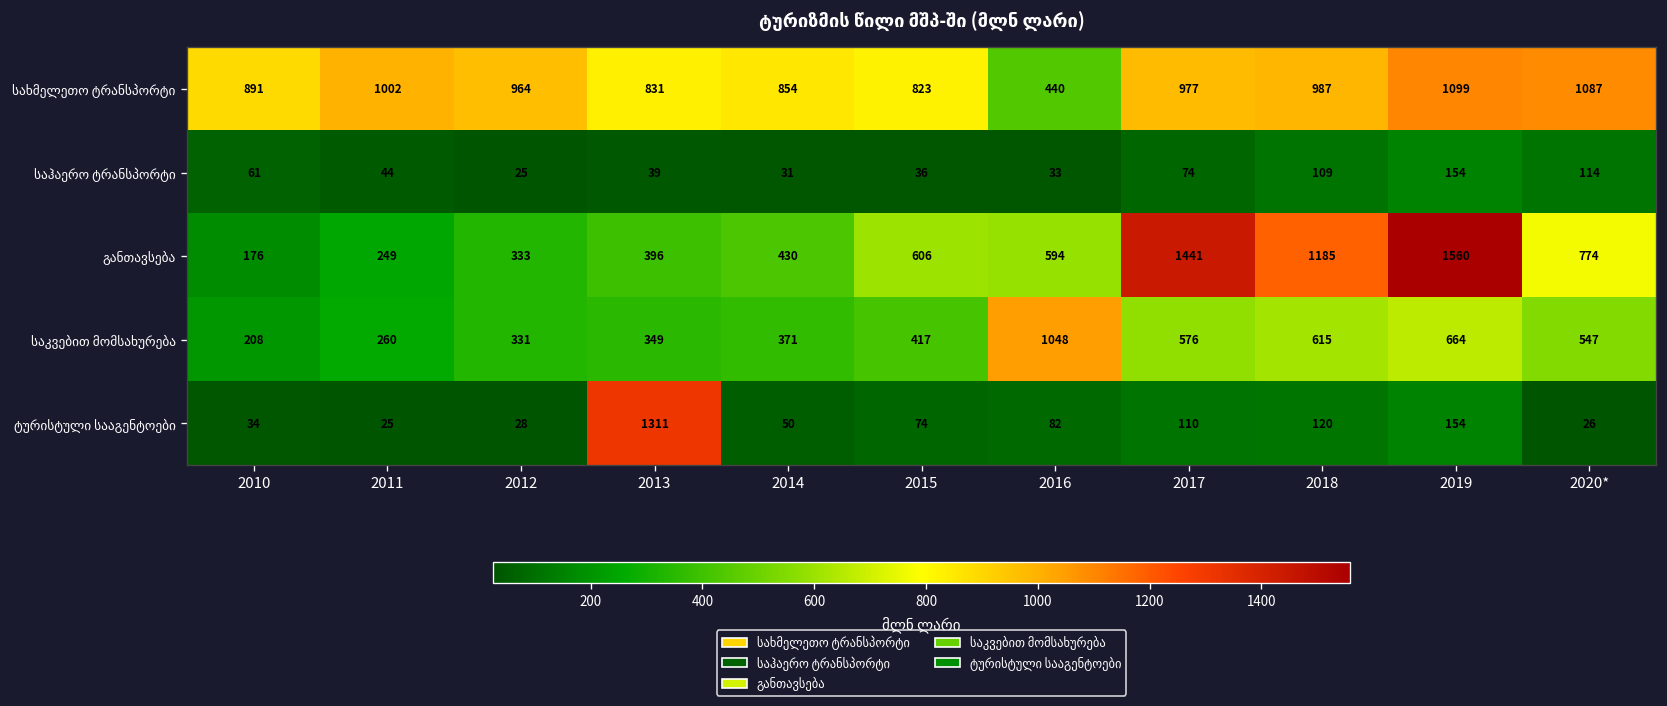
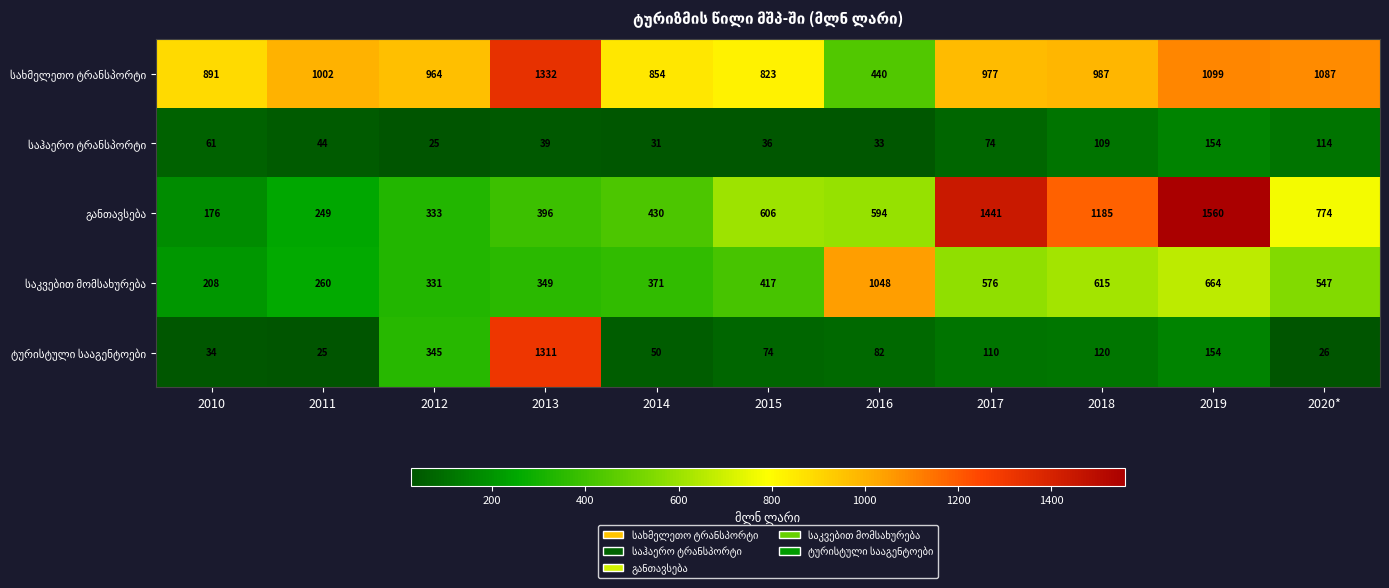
  {
    "სახმელეთო ტრანსპორტი": {
      "2010": 891,
      "2011": 1002,
      "2012": 964,
-     "2013": 831,
+     "2013": 1332,
      "2014": 854,
      "2015": 823,
      "2016": 440,
      "2017": 977,
      "2018": 987,
      "2019": 1099,
      "2020*": 1087
    },
    "საჰაერო ტრანსპორტი": {
      "2010": 61,
      "2011": 44,
      "2012": 25,
      "2013": 39,
      "2014": 31,
      "2015": 36,
      "2016": 33,
      "2017": 74,
      "2018": 109,
      "2019": 154,
      "2020*": 114
    },
    "განთავსება": {
      "2010": 176,
      "2011": 249,
      "2012": 333,
      "2013": 396,
      "2014": 430,
      "2015": 606,
      "2016": 594,
      "2017": 1441,
      "2018": 1185,
      "2019": 1560,
      "2020*": 774
    },
    "საკვებით მომსახურება": {
      "2010": 208,
      "2011": 260,
      "2012": 331,
      "2013": 349,
      "2014": 371,
      "2015": 417,
      "2016": 1048,
      "2017": 576,
      "2018": 615,
      "2019": 664,
      "2020*": 547
    },
    "ტურისტული სააგენტოები": {
      "2010": 34,
      "2011": 25,
-     "2012": 28,
+     "2012": 345,
      "2013": 1311,
      "2014": 50,
      "2015": 74,
      "2016": 82,
      "2017": 110,
      "2018": 120,
      "2019": 154,
      "2020*": 26
    }
  }
